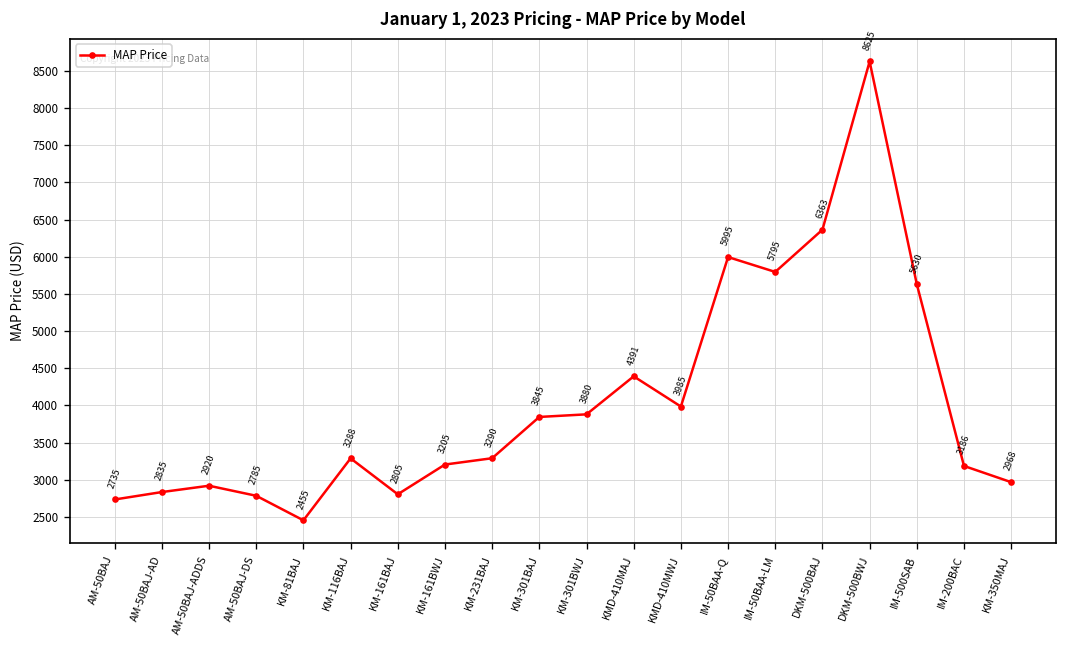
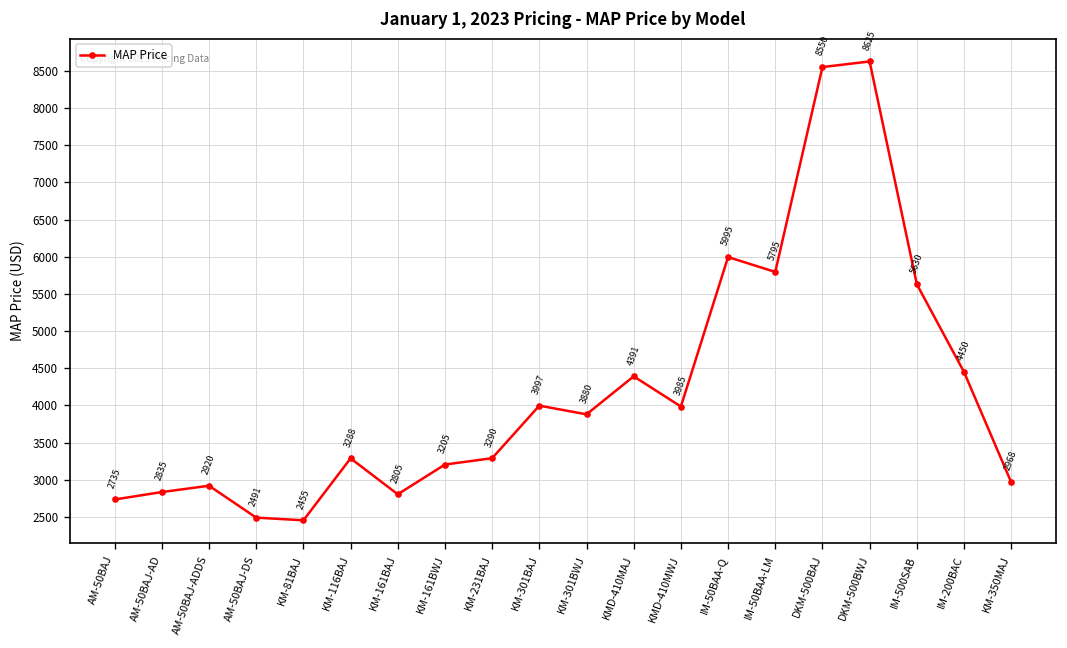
  {
    "AM-50BAJ": 2735,
    "AM-50BAJ-AD": 2835,
    "AM-50BAJ-ADDS": 2920,
-   "AM-50BAJ-DS": 2785,
+   "AM-50BAJ-DS": 2491,
    "KM-81BAJ": 2455,
    "KM-116BAJ": 3288,
    "KM-161BAJ": 2805,
    "KM-161BWJ": 3205,
    "KM-231BAJ": 3290,
-   "KM-301BAJ": 3845,
+   "KM-301BAJ": 3997,
    "KM-301BWJ": 3880,
    "KMD-410MAJ": 4391,
    "KMD-410MWJ": 3985,
    "IM-50BAA-Q": 5995,
    "IM-50BAA-LM": 5795,
-   "DKM-500BAJ": 6363,
+   "DKM-500BAJ": 8550,
    "DKM-500BWJ": 8625,
    "IM-500SAB": 5630,
-   "IM-200BAC": 3186,
+   "IM-200BAC": 4450,
    "KM-350MAJ": 2968
  }
